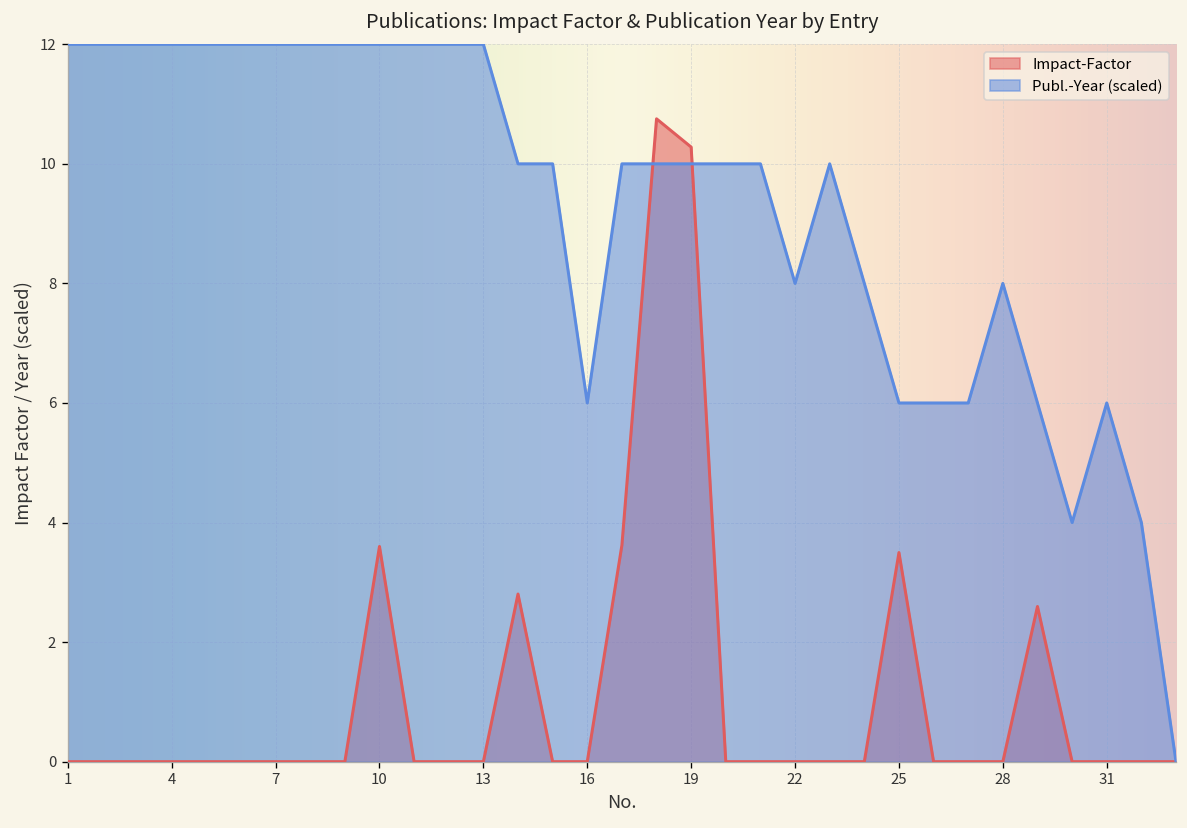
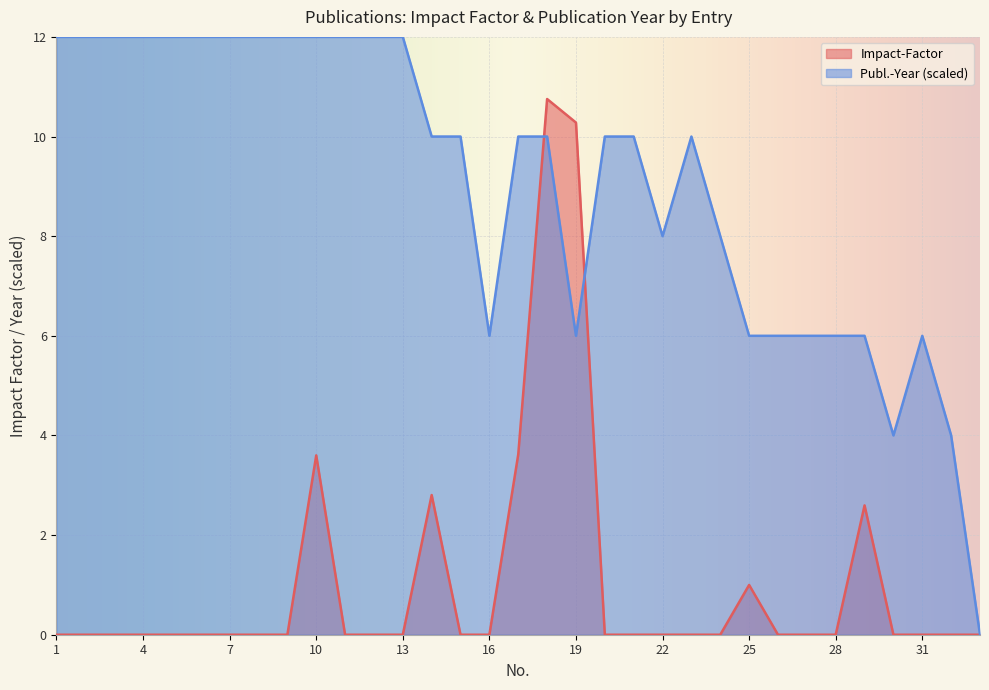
  {
    "Impact-Factor": {
      "1": 0.0,
      "4": 0.0,
      "7": 0.0,
      "10": 3.6,
      "13": 0.0,
      "16": 0.0,
      "19": 10.3,
      "22": 0.0,
-     "25": 3.5,
+     "25": 1.0,
      "28": 0.0,
      "31": 0.0
    },
    "Publ.-Year (scaled)": {
      "1": 12.0,
      "4": 12.0,
      "7": 12.0,
      "10": 12.0,
      "13": 12.0,
      "16": 6.0,
-     "19": 10.0,
+     "19": 6.0,
      "22": 8.0,
      "25": 6.0,
-     "28": 8.0,
+     "28": 6.0,
      "31": 6.0
    }
  }
